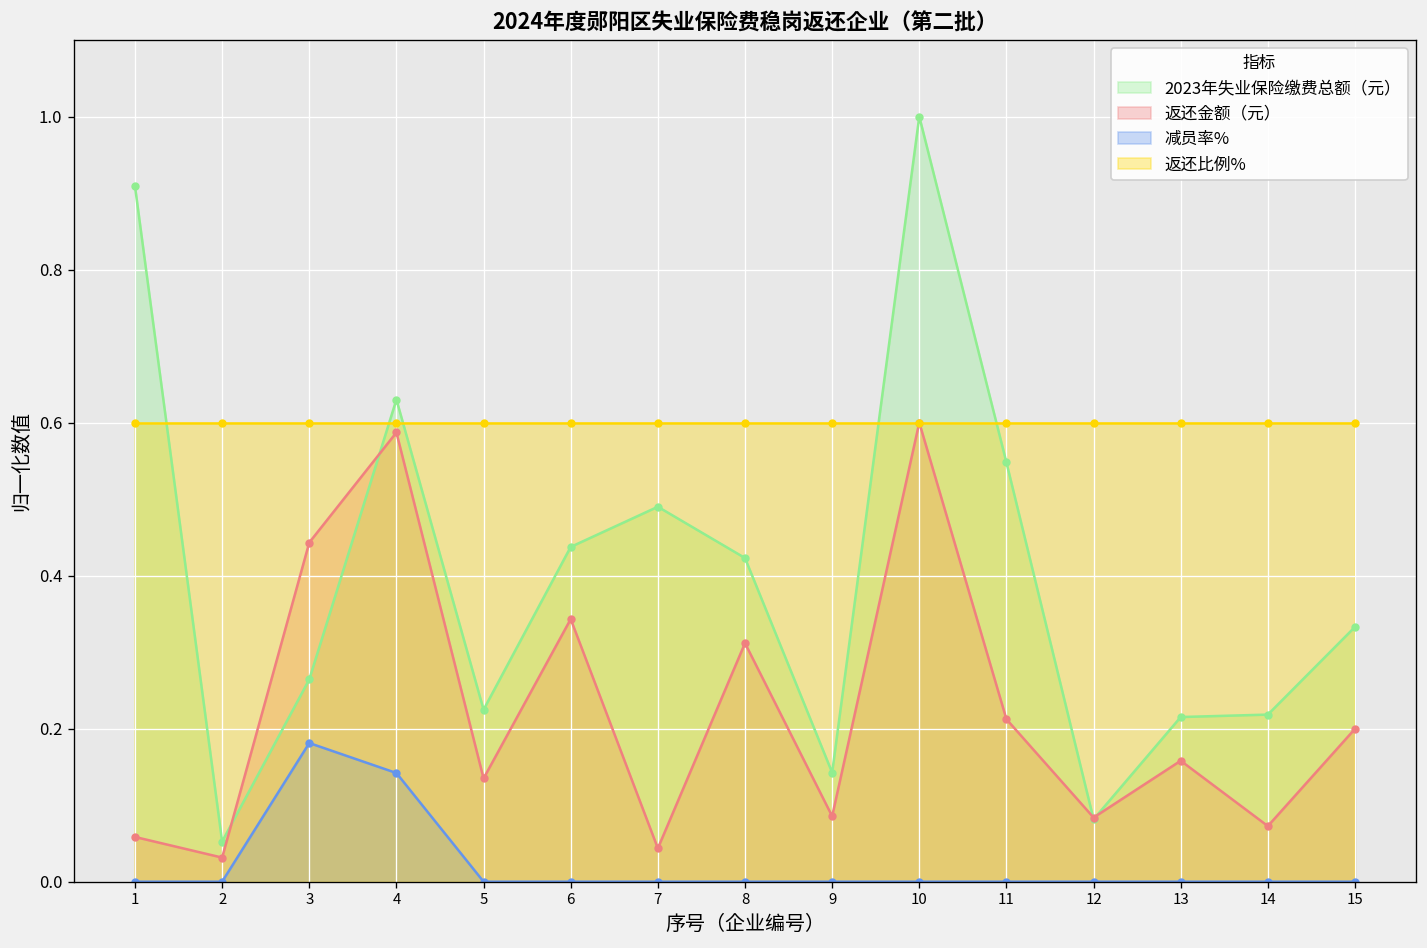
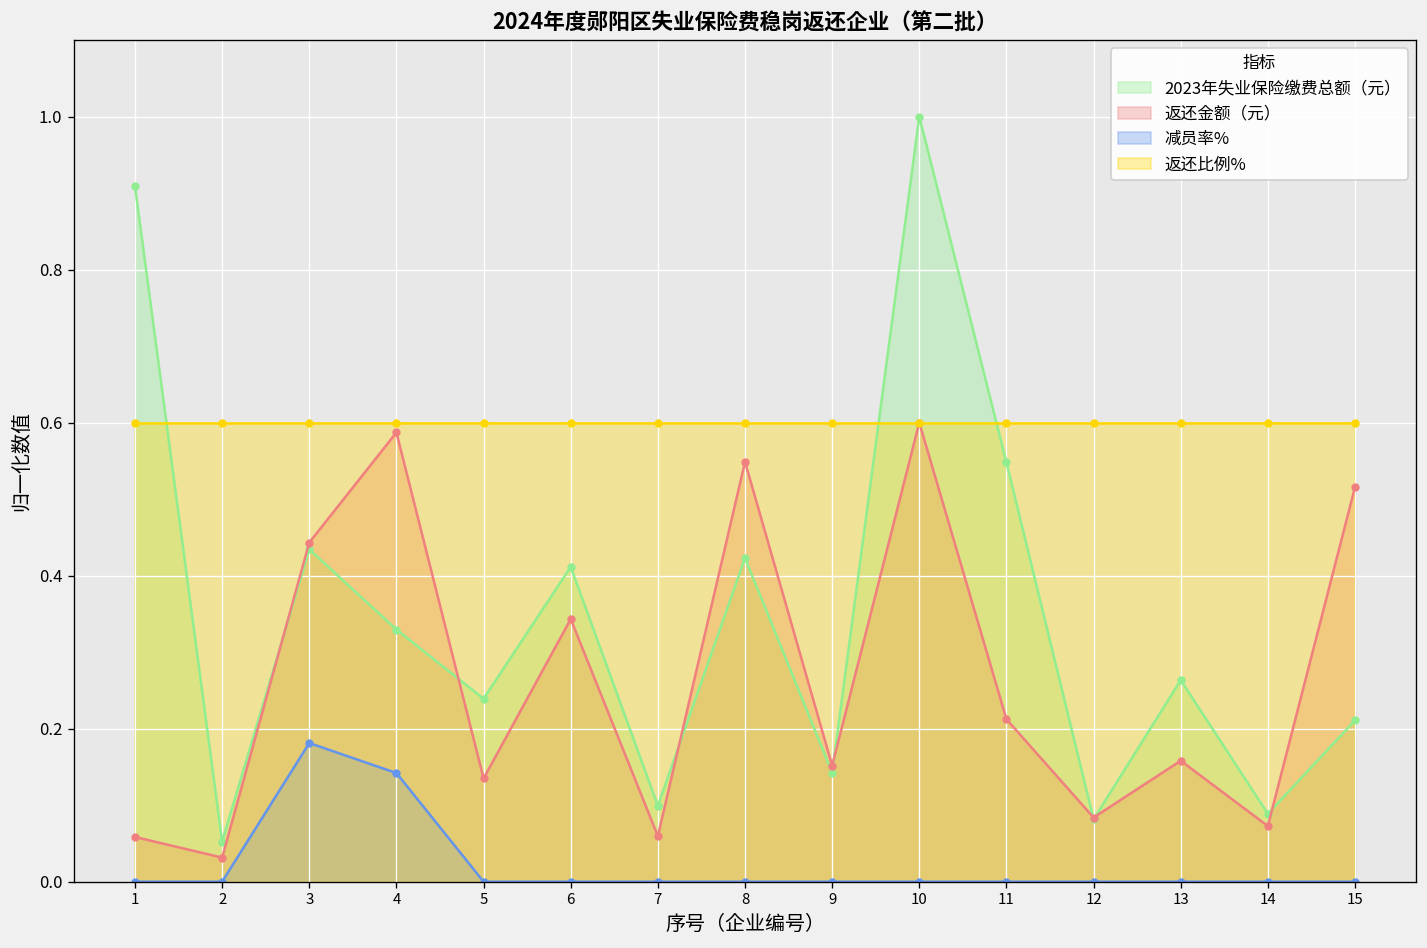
  {
    "2023年失业保险缴费总额（元）": {
      "1": 0.91,
      "2": 0.05,
-     "3": 0.26,
-     "4": 0.63,
-     "5": 0.22,
-     "6": 0.44,
-     "7": 0.49,
+     "3": 0.43,
+     "4": 0.33,
+     "5": 0.24,
+     "6": 0.41,
+     "7": 0.10,
      "8": 0.42,
      "9": 0.14,
      "10": 1.00,
      "11": 0.55,
-     "13": 0.22,
-     "14": 0.22,
-     "15": 0.33
+     "13": 0.26,
+     "14": 0.09,
+     "15": 0.21
    },
    "返还金额（元）": {
      "1": 0.06,
      "2": 0.03,
      "3": 0.44,
      "4": 0.59,
      "5": 0.13,
      "6": 0.34,
-     "7": 0.04,
-     "8": 0.31,
-     "9": 0.09,
+     "7": 0.06,
+     "8": 0.55,
+     "9": 0.15,
      "11": 0.21,
      "13": 0.16,
      "14": 0.07,
-     "15": 0.20
+     "15": 0.52
    },
    "减员率%": {
      "1": 0.00,
      "2": 0.00,
      "3": 0.18,
      "4": 0.14,
      "5": 0.00,
      "6": 0.00,
      "7": 0.00,
      "8": 0.00,
      "9": 0.00,
      "10": 0.00,
      "11": 0.00,
      "12": 0.00,
      "13": 0.00,
      "14": 0.00,
      "15": 0.00
    },
    "返还比例%": {
      "1": 0.60,
      "2": 0.60,
      "3": 0.60,
      "4": 0.60,
      "5": 0.60,
      "6": 0.60,
      "7": 0.60,
      "8": 0.60,
      "9": 0.60,
      "11": 0.60,
      "12": 0.60,
      "13": 0.60,
      "14": 0.60,
      "15": 0.60
    }
  }
